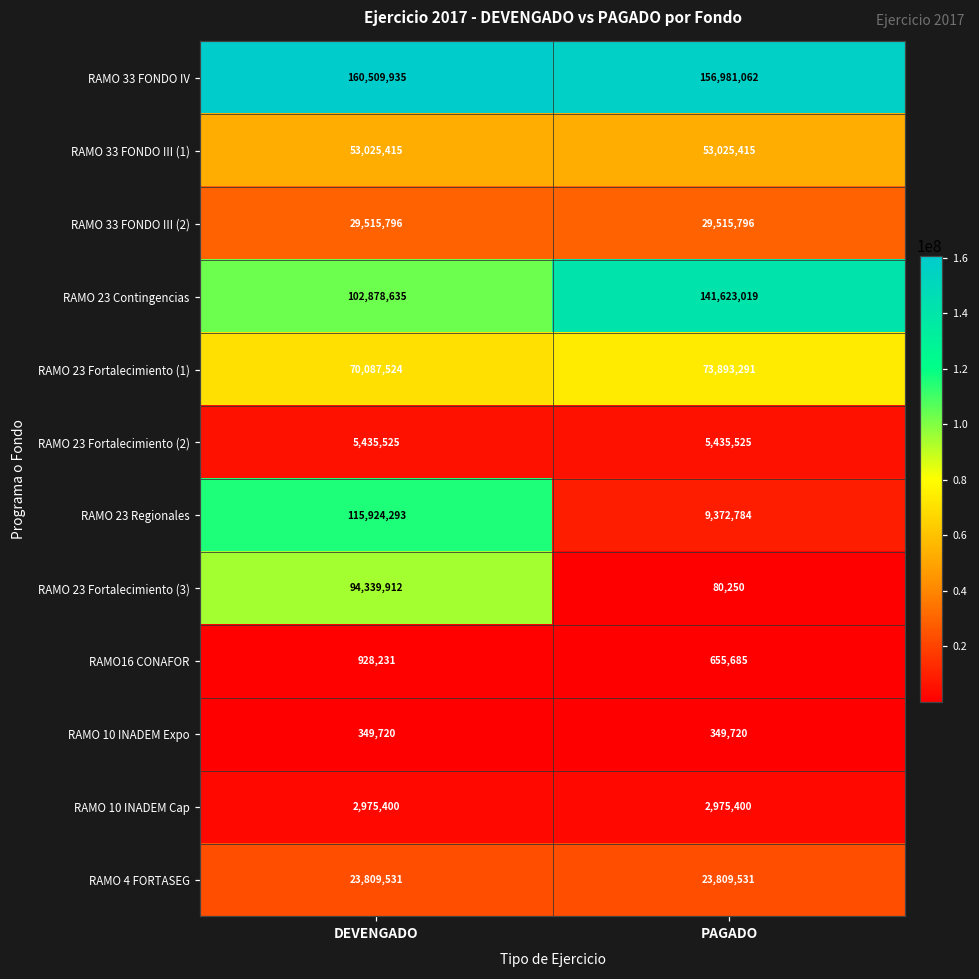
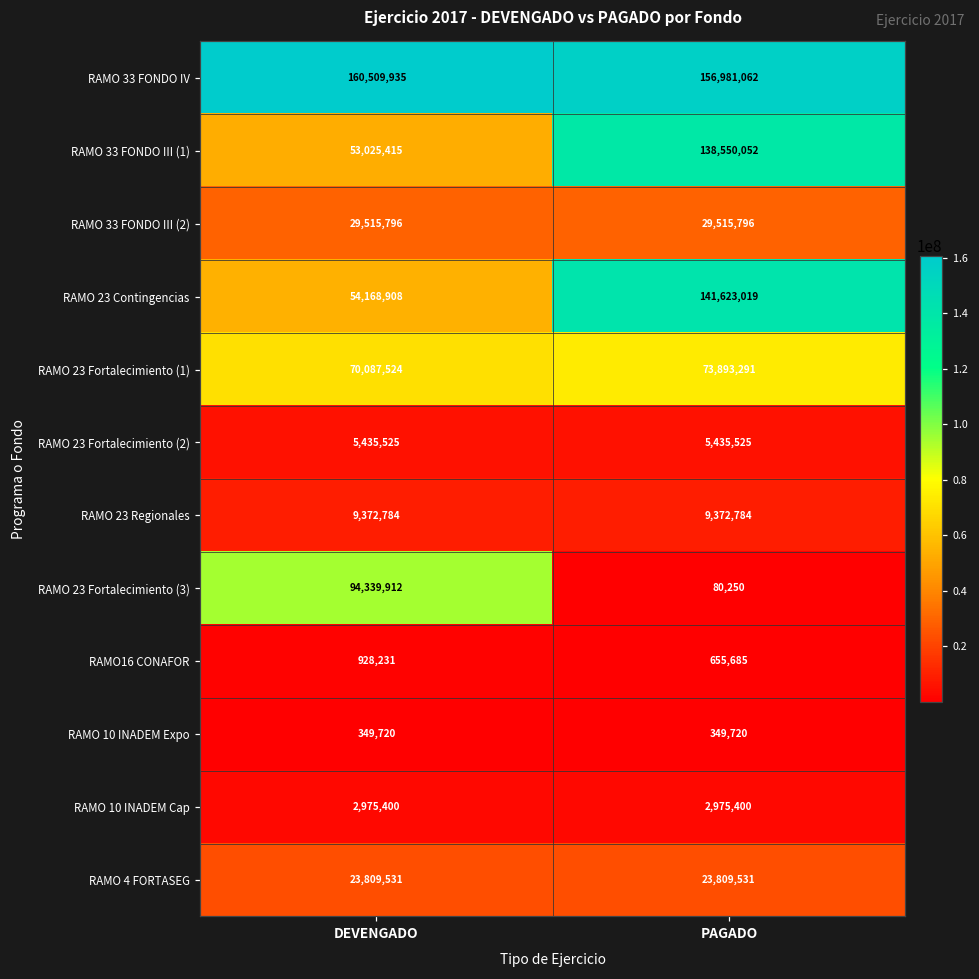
  {
    "RAMO 33 FONDO IV": {
      "DEVENGADO": "160,509,935",
      "PAGADO": "156,981,062"
    },
    "RAMO 33 FONDO III (1)": {
      "DEVENGADO": "53,025,415",
-     "PAGADO": "53,025,415"
+     "PAGADO": "138,550,052"
    },
    "RAMO 33 FONDO III (2)": {
      "DEVENGADO": "29,515,796",
      "PAGADO": "29,515,796"
    },
    "RAMO 23 Contingencias": {
-     "DEVENGADO": "102,878,635",
+     "DEVENGADO": "54,168,908",
      "PAGADO": "141,623,019"
    },
    "RAMO 23 Fortalecimiento (1)": {
      "DEVENGADO": "70,087,524",
      "PAGADO": "73,893,291"
    },
    "RAMO 23 Fortalecimiento (2)": {
      "DEVENGADO": "5,435,525",
      "PAGADO": "5,435,525"
    },
    "RAMO 23 Regionales": {
-     "DEVENGADO": "115,924,293",
+     "DEVENGADO": "9,372,784",
      "PAGADO": "9,372,784"
    },
    "RAMO 23 Fortalecimiento (3)": {
      "DEVENGADO": "94,339,912",
      "PAGADO": "80,250"
    },
    "RAMO16 CONAFOR": {
      "DEVENGADO": "928,231",
      "PAGADO": "655,685"
    },
    "RAMO 10 INADEM Expo": {
      "DEVENGADO": "349,720",
      "PAGADO": "349,720"
    },
    "RAMO 10 INADEM Cap": {
      "DEVENGADO": "2,975,400",
      "PAGADO": "2,975,400"
    },
    "RAMO 4 FORTASEG": {
      "DEVENGADO": "23,809,531",
      "PAGADO": "23,809,531"
    }
  }
